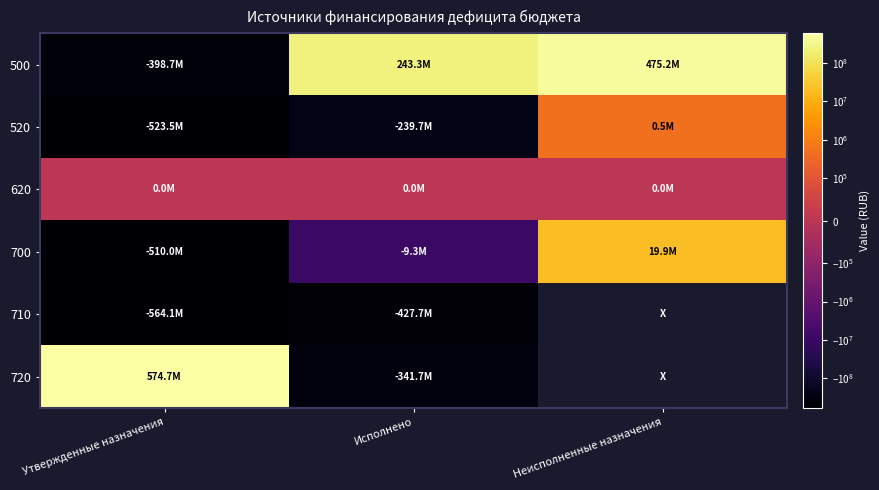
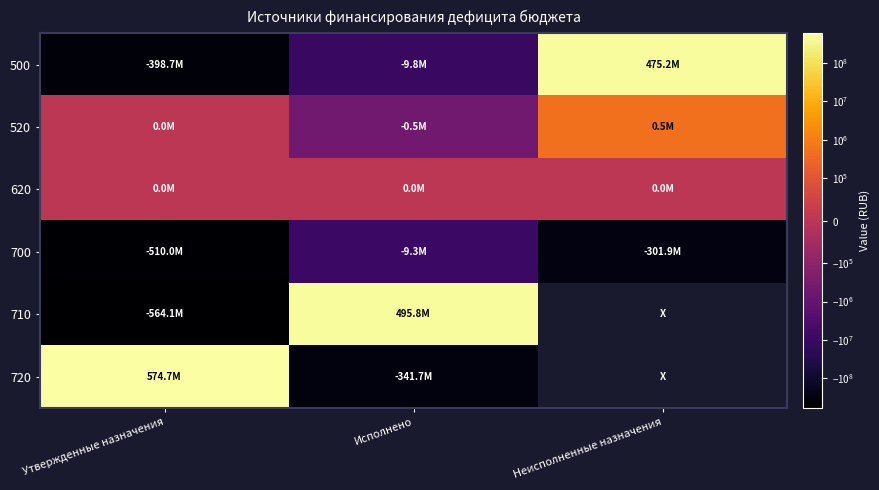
  {
    "500": {
      "Утвержденные назначения": "-398.7M",
-     "Исполнено": "243.3M",
+     "Исполнено": "-9.8M",
      "Неисполненные назначения": "475.2M"
    },
    "520": {
-     "Утвержденные назначения": "-523.5M",
-     "Исполнено": "-239.7M",
+     "Утвержденные назначения": "0.0M",
+     "Исполнено": "-0.5M",
      "Неисполненные назначения": "0.5M"
    },
    "620": {
      "Утвержденные назначения": "0.0M",
      "Исполнено": "0.0M",
      "Неисполненные назначения": "0.0M"
    },
    "700": {
      "Утвержденные назначения": "-510.0M",
      "Исполнено": "-9.3M",
-     "Неисполненные назначения": "19.9M"
+     "Неисполненные назначения": "-301.9M"
    },
    "710": {
      "Утвержденные назначения": "-564.1M",
-     "Исполнено": "-427.7M"
+     "Исполнено": "495.8M"
    },
    "720": {
      "Утвержденные назначения": "574.7M",
      "Исполнено": "-341.7M"
    }
  }
